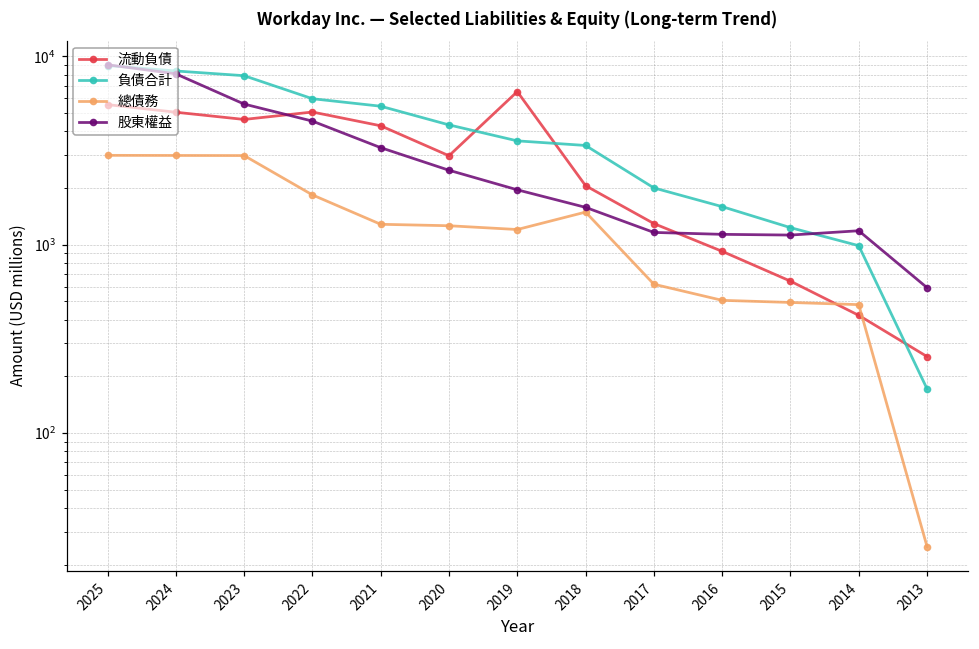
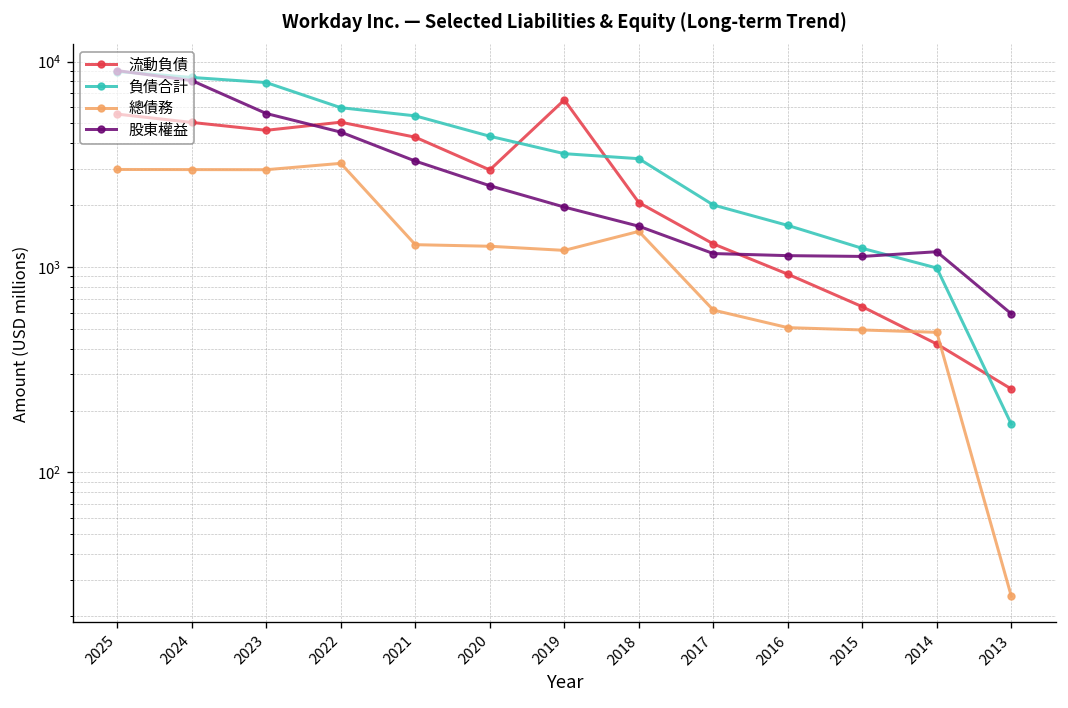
  {
    "流動負債": {
      "2023": 4600,
      "2022": 5100,
      "2021": 4300,
      "2020": 3000,
      "2019": 6500,
      "2018": 2100,
      "2017": 1300,
      "2016": 900,
      "2015": 640,
      "2014": 420,
      "2013": 260
    },
    "負債合計": {
      "2023": 8000,
      "2022": 6000,
      "2021": 5400,
      "2020": 4300,
      "2019": 3600,
      "2018": 3400,
      "2017": 2000,
      "2016": 1600,
      "2015": 1200,
      "2014": 1000,
      "2013": 170
    },
    "總債務": {
      "2025": 3000,
      "2024": 3000,
      "2023": 3000,
-     "2022": 1800,
+     "2022": 3200,
      "2021": 1300,
      "2020": 1300,
      "2019": 1200,
      "2018": 1500,
      "2017": 620,
      "2016": 510,
      "2015": 490,
      "2014": 480,
      "2013": 25
    },
    "股東權益": {
      "2023": 5600,
      "2022": 4500,
      "2021": 3300,
      "2020": 2500,
      "2019": 2000,
      "2018": 1600,
      "2017": 1200,
      "2016": 1100,
      "2015": 1100,
      "2014": 1200,
      "2013": 590
    }
  }
